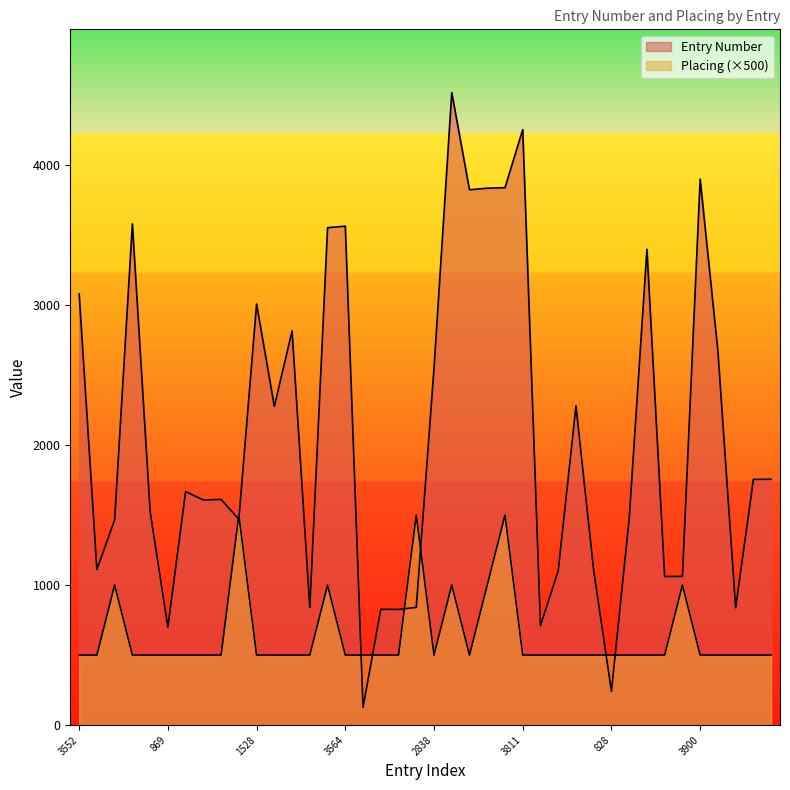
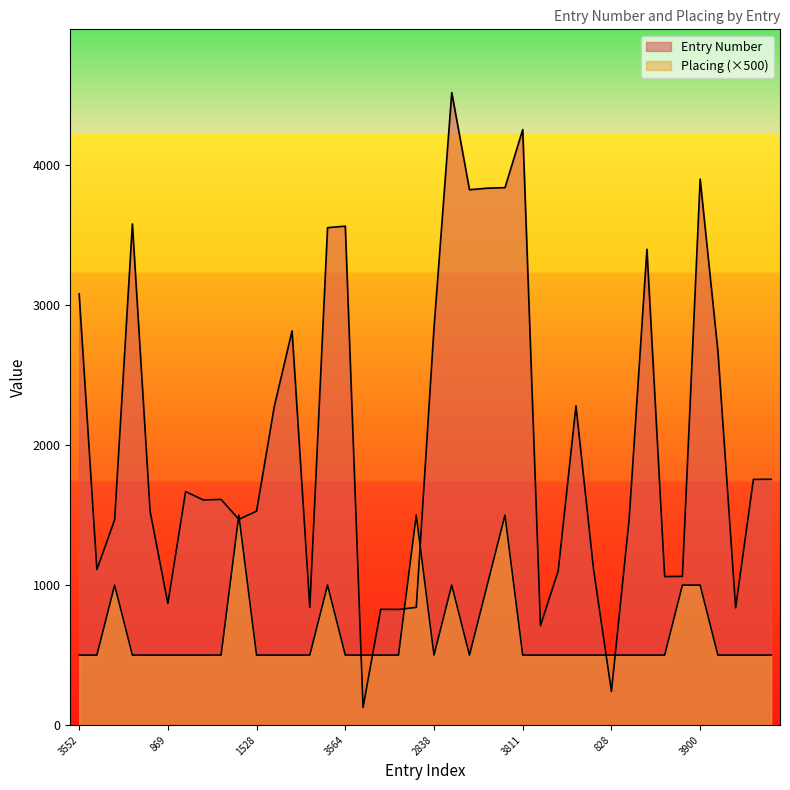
  {
    "Entry Number": {
      "3552": 3080,
-     "869": 700,
-     "1528": 3010,
+     "869": 870,
+     "1528": 1530,
      "3564": 3560,
-     "2838": 2550,
+     "2838": 2840,
      "3811": 4250,
      "828": 240,
      "3900": 3900
    },
    "Placing (×500)": {
      "3552": 500,
      "869": 500,
      "1528": 500,
      "3564": 500,
      "2838": 500,
      "3811": 500,
      "828": 500,
-     "3900": 500
+     "3900": 1000
    }
  }
